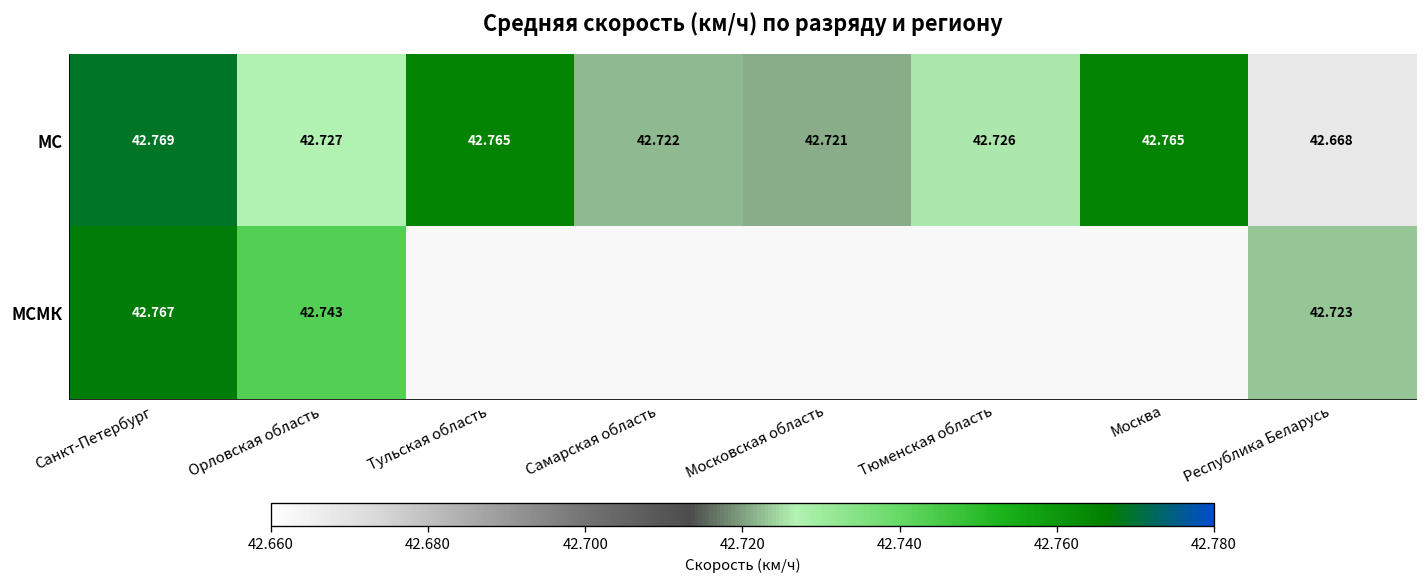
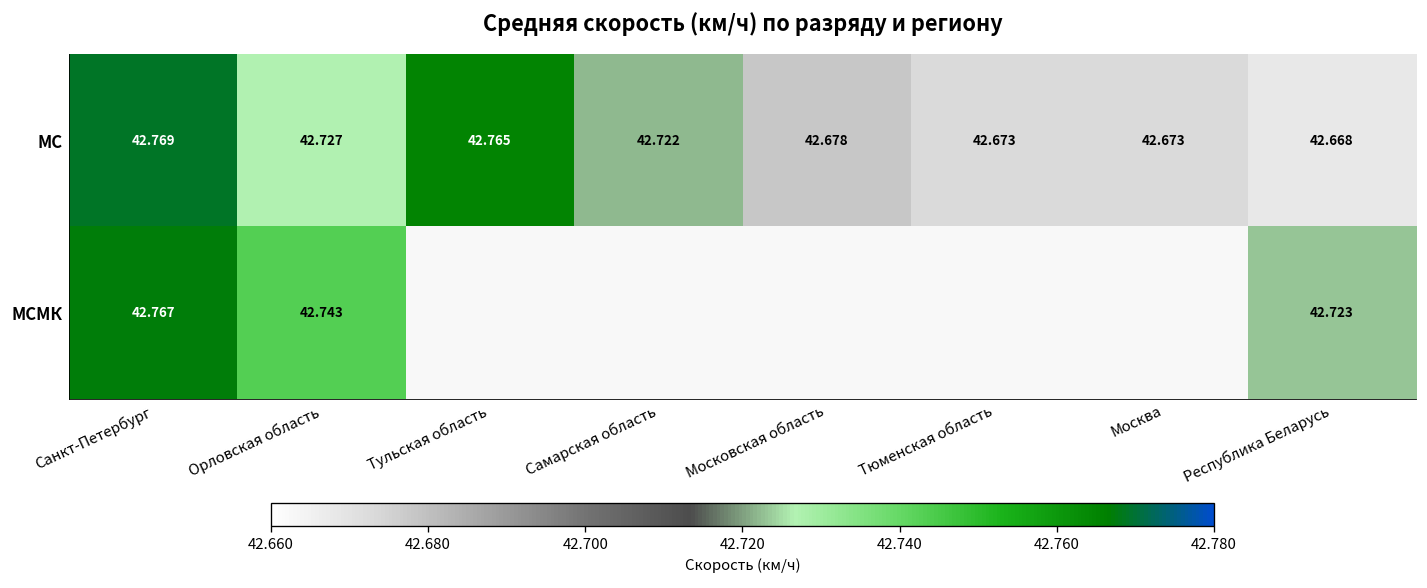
  {
    "МС": {
      "Санкт-Петербург": 42.769,
      "Орловская область": 42.727,
      "Тульская область": 42.765,
      "Самарская область": 42.722,
-     "Московская область": 42.721,
-     "Тюменская область": 42.726,
-     "Москва": 42.765,
+     "Московская область": 42.678,
+     "Тюменская область": 42.673,
+     "Москва": 42.673,
      "Республика Беларусь": 42.668
    },
    "МСМК": {
      "Санкт-Петербург": 42.767,
      "Орловская область": 42.743,
      "Республика Беларусь": 42.723
    }
  }
